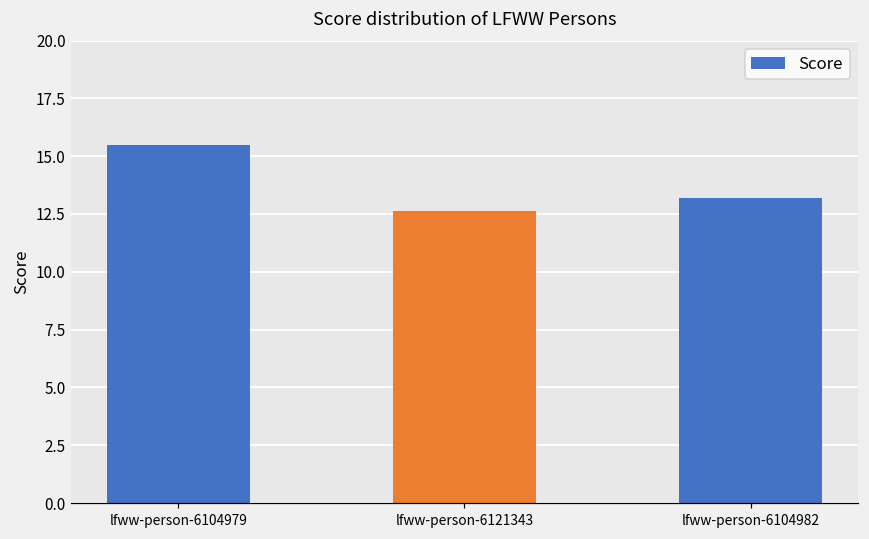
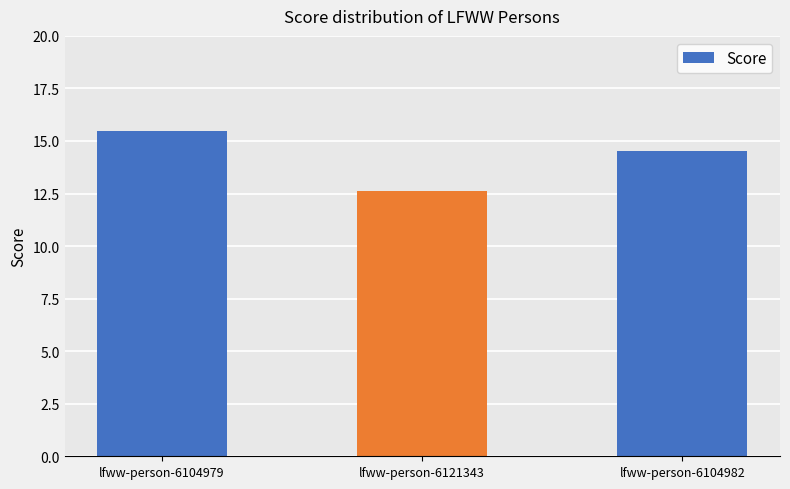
  {
    "lfww-person-6104979": 15.5,
    "lfww-person-6121343": 12.6,
-   "lfww-person-6104982": 13.2
+   "lfww-person-6104982": 14.5
  }
